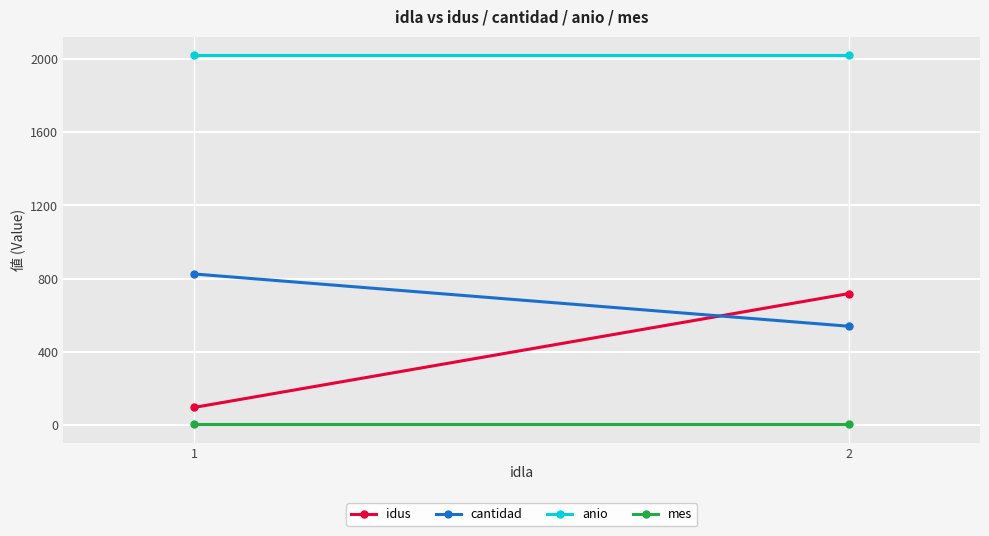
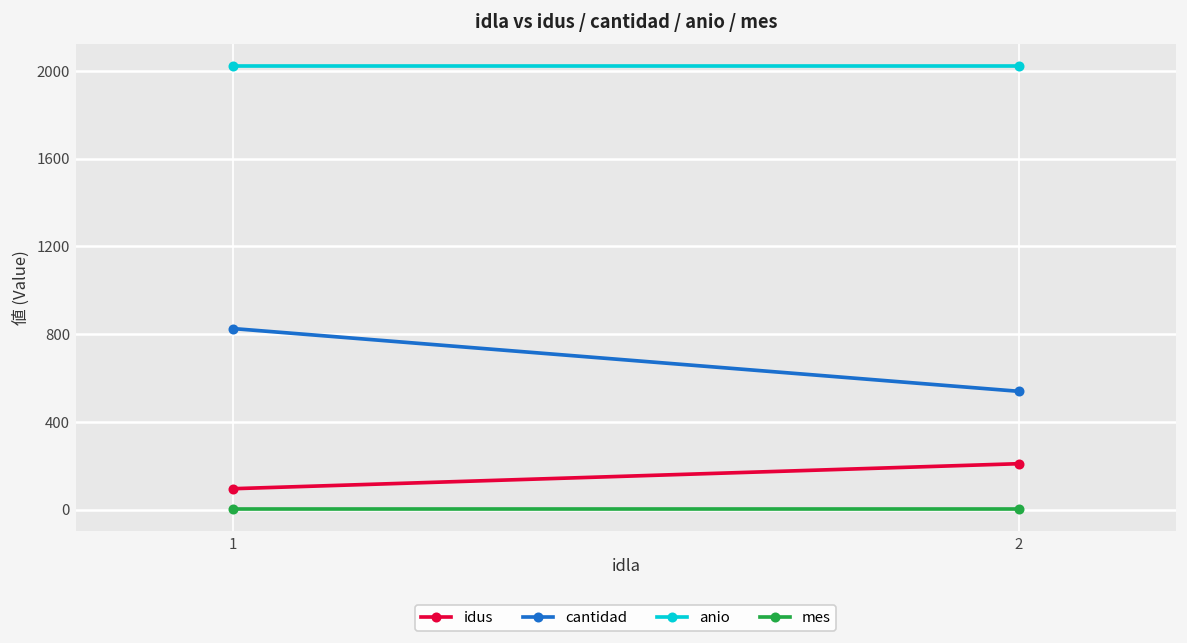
  {
    "idus": {
      "1": 100,
-     "2": 720
+     "2": 210
    },
    "cantidad": {
      "1": 830,
      "2": 540
    },
    "anio": {
      "1": 2020,
      "2": 2020
    },
    "mes": {
      "1": 0,
      "2": 0
    }
  }
